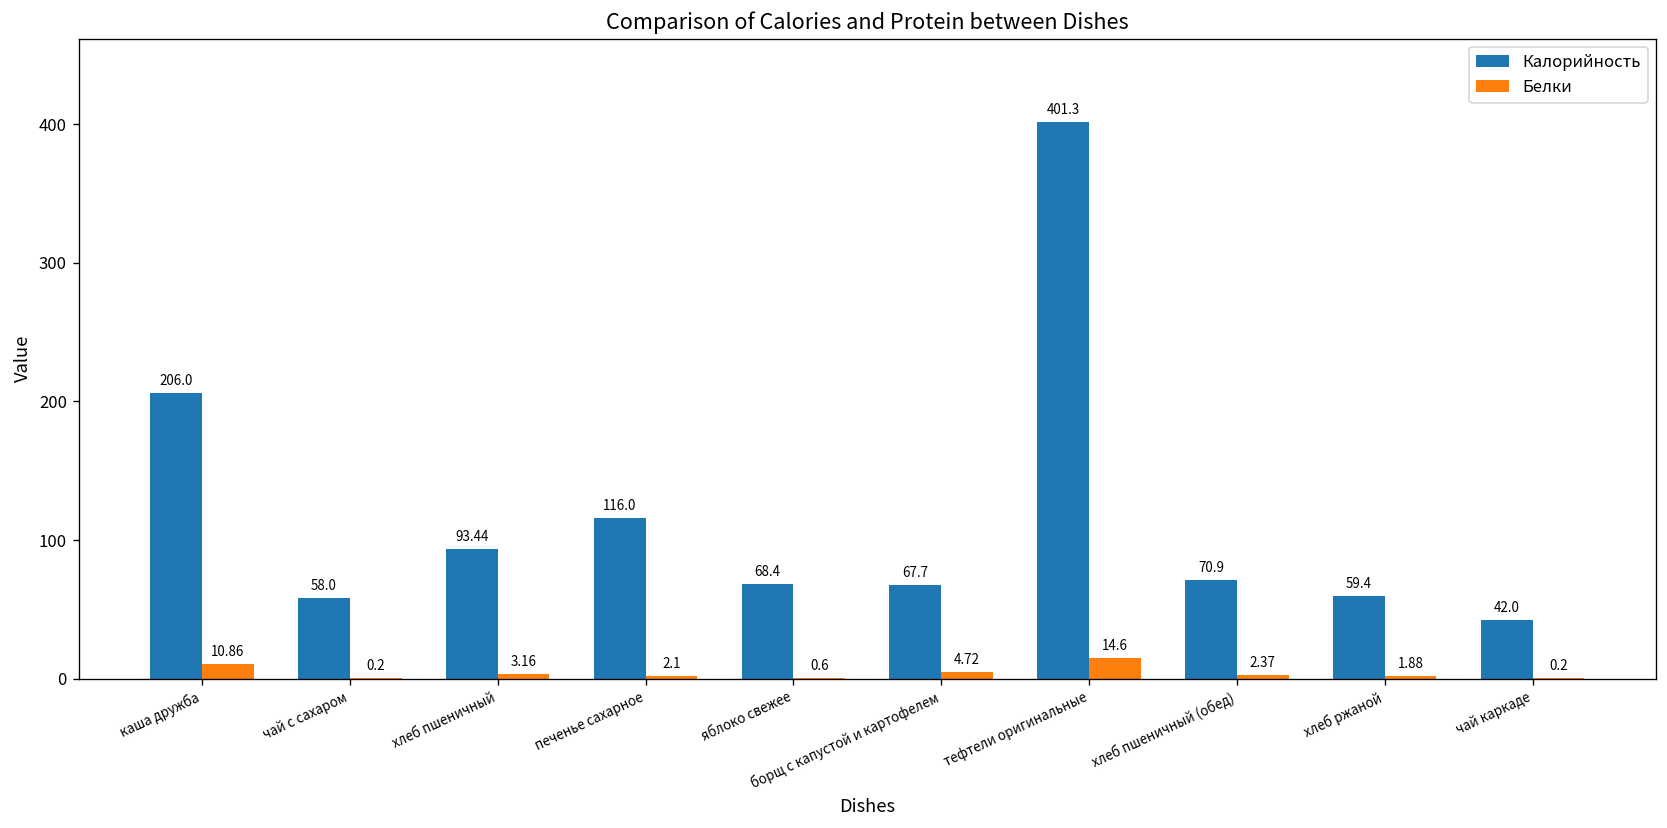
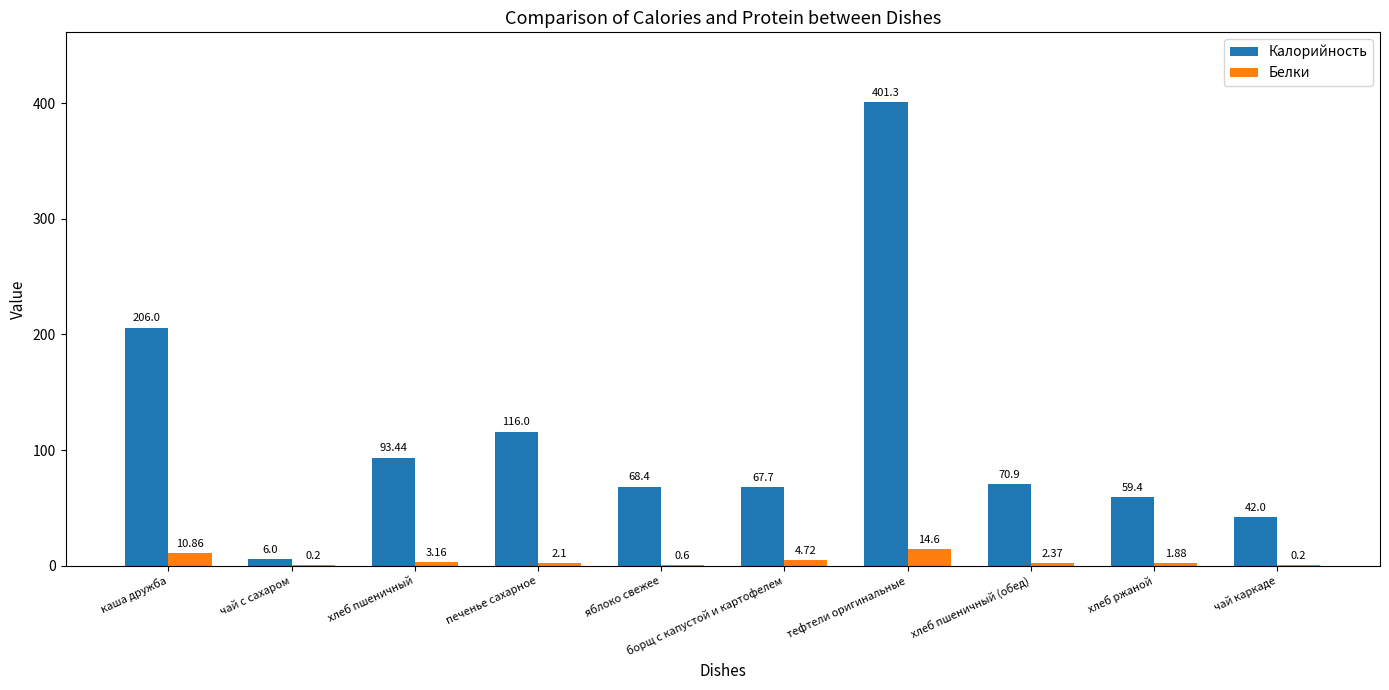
  {
    "Калорийность": {
      "каша дружба": 206.0,
-     "чай с сахаром": 58.0,
+     "чай с сахаром": 6.0,
      "хлеб пшеничный": 93.44,
      "печенье сахарное": 116.0,
      "яблоко свежее": 68.4,
      "борщ с капустой и картофелем": 67.7,
      "тефтели оригинальные": 401.3,
      "хлеб пшеничный (обед)": 70.9,
      "хлеб ржаной": 59.4,
      "чай каркаде": 42.0
    },
    "Белки": {
      "каша дружба": 10.86,
      "чай с сахаром": 0.2,
      "хлеб пшеничный": 3.16,
      "печенье сахарное": 2.1,
      "яблоко свежее": 0.6,
      "борщ с капустой и картофелем": 4.72,
      "тефтели оригинальные": 14.6,
      "хлеб пшеничный (обед)": 2.37,
      "хлеб ржаной": 1.88,
      "чай каркаде": 0.2
    }
  }
